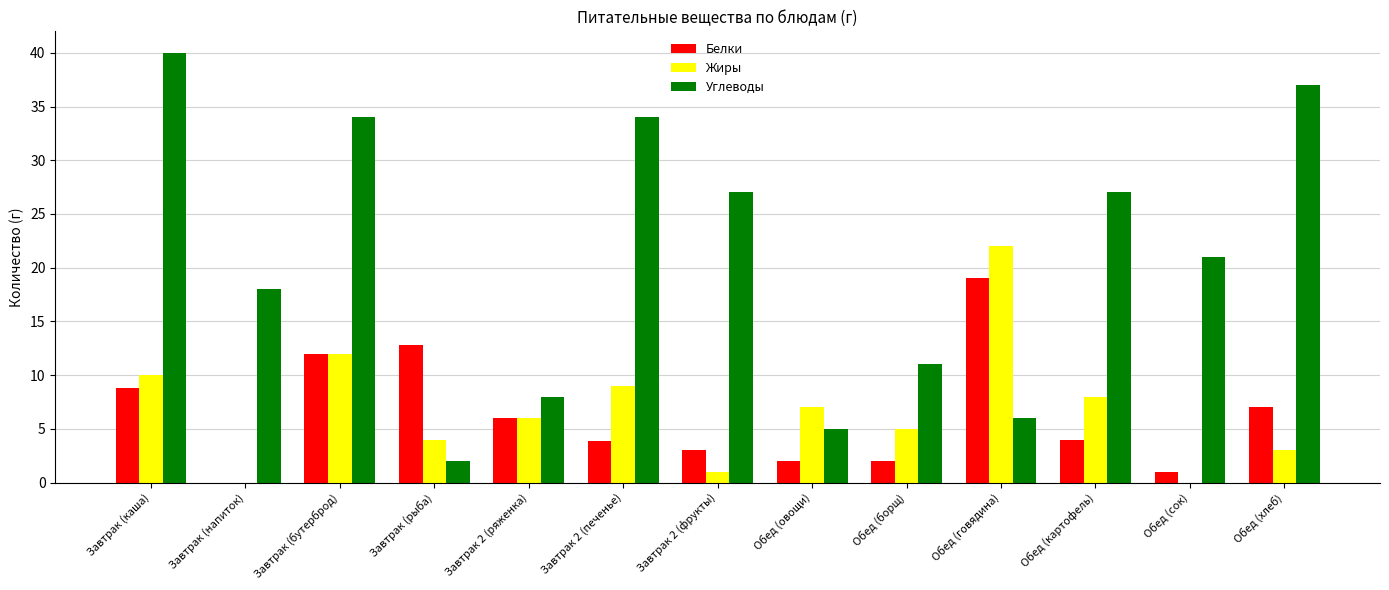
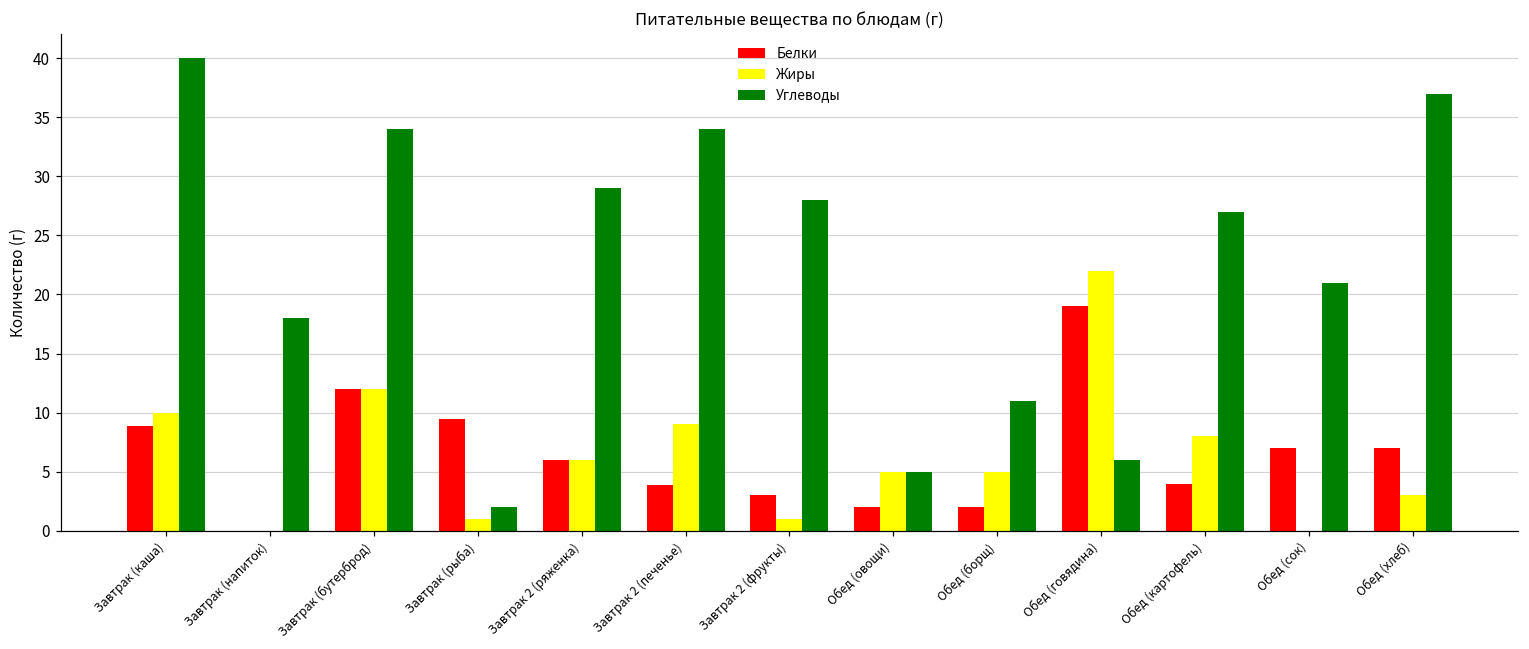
  {
    "Белки": {
      "Завтрак (каша)": 8.9,
      "Завтрак (напиток)": 0.0,
      "Завтрак (бутерброд)": 12.0,
-     "Завтрак (рыба)": 12.8,
+     "Завтрак (рыба)": 9.5,
      "Завтрак 2 (ряженка)": 6.0,
      "Завтрак 2 (печенье)": 3.9,
      "Завтрак 2 (фрукты)": 3.0,
      "Обед (овощи)": 2.0,
      "Обед (борщ)": 2.0,
      "Обед (говядина)": 19.0,
      "Обед (картофель)": 4.0,
-     "Обед (сок)": 1,
+     "Обед (сок)": 7,
      "Обед (хлеб)": 7.0
    },
    "Жиры": {
      "Завтрак (каша)": 10,
      "Завтрак (напиток)": 0,
      "Завтрак (бутерброд)": 12,
-     "Завтрак (рыба)": 4,
+     "Завтрак (рыба)": 1,
      "Завтрак 2 (ряженка)": 6,
      "Завтрак 2 (печенье)": 9,
      "Завтрак 2 (фрукты)": 1,
-     "Обед (овощи)": 7,
+     "Обед (овощи)": 5,
      "Обед (борщ)": 5,
      "Обед (говядина)": 22,
      "Обед (картофель)": 8,
      "Обед (сок)": 0,
      "Обед (хлеб)": 3
    },
    "Углеводы": {
      "Завтрак (каша)": 40,
      "Завтрак (напиток)": 18,
      "Завтрак (бутерброд)": 34,
      "Завтрак (рыба)": 2,
-     "Завтрак 2 (ряженка)": 8,
+     "Завтрак 2 (ряженка)": 29,
      "Завтрак 2 (печенье)": 34,
-     "Завтрак 2 (фрукты)": 27,
+     "Завтрак 2 (фрукты)": 28,
      "Обед (овощи)": 5,
      "Обед (борщ)": 11,
      "Обед (говядина)": 6,
      "Обед (картофель)": 27,
      "Обед (сок)": 21,
      "Обед (хлеб)": 37
    }
  }
